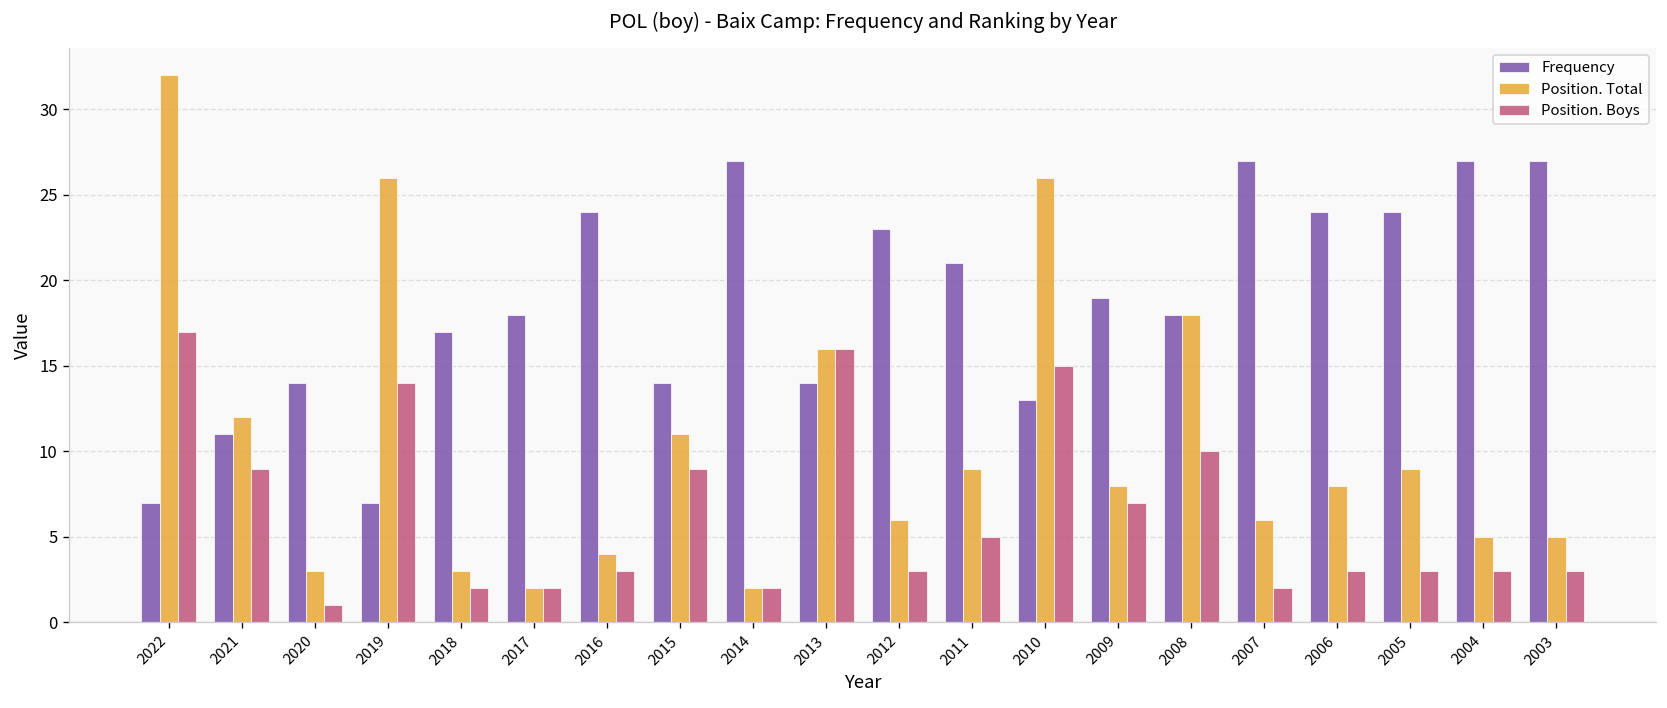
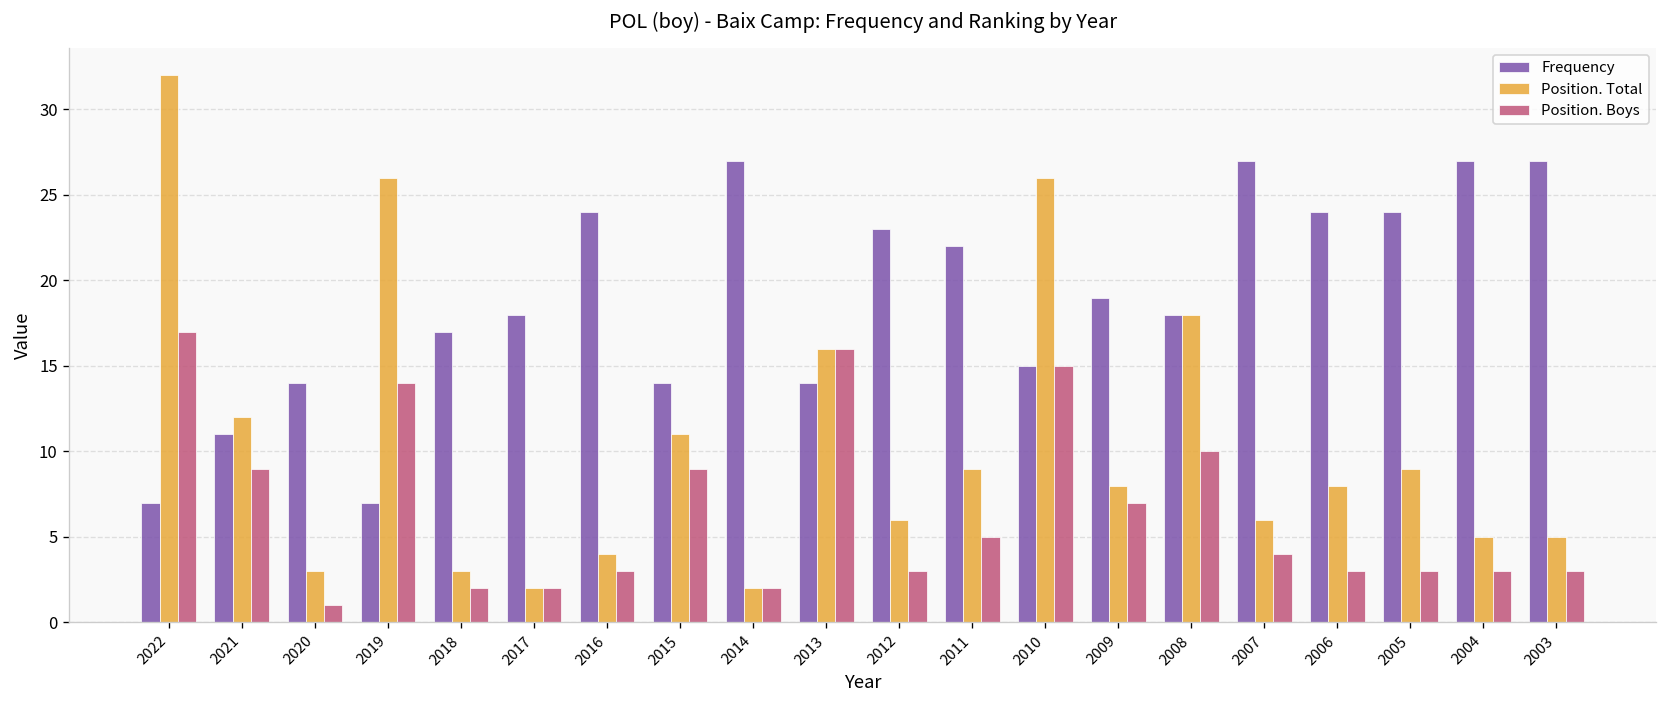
  {
    "Frequency": {
      "2022": 7,
      "2021": 11,
      "2020": 14,
      "2019": 7,
      "2018": 17,
      "2017": 18,
      "2016": 24,
      "2015": 14,
      "2014": 27,
      "2013": 14,
      "2012": 23,
-     "2011": 21,
-     "2010": 13,
+     "2011": 22,
+     "2010": 15,
      "2009": 19,
      "2008": 18,
      "2007": 27,
      "2006": 24,
      "2005": 24,
      "2004": 27,
      "2003": 27
    },
    "Position. Total": {
      "2022": 32,
      "2021": 12,
      "2020": 3,
      "2019": 26,
      "2018": 3,
      "2017": 2,
      "2016": 4,
      "2015": 11,
      "2014": 2,
      "2013": 16,
      "2012": 6,
      "2011": 9,
      "2010": 26,
      "2009": 8,
      "2008": 18,
      "2007": 6,
      "2006": 8,
      "2005": 9,
      "2004": 5,
      "2003": 5
    },
    "Position. Boys": {
      "2022": 17,
      "2021": 9,
      "2020": 1,
      "2019": 14,
      "2018": 2,
      "2017": 2,
      "2016": 3,
      "2015": 9,
      "2014": 2,
      "2013": 16,
      "2012": 3,
      "2011": 5,
      "2010": 15,
      "2009": 7,
      "2008": 10,
-     "2007": 2,
+     "2007": 4,
      "2006": 3,
      "2005": 3,
      "2004": 3,
      "2003": 3
    }
  }
